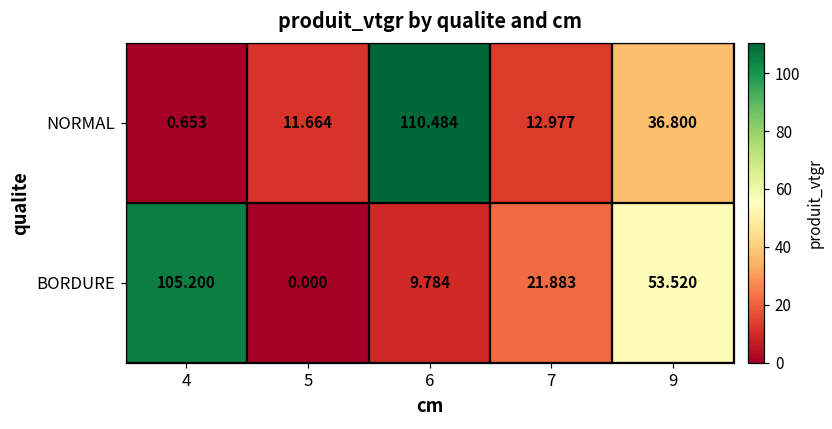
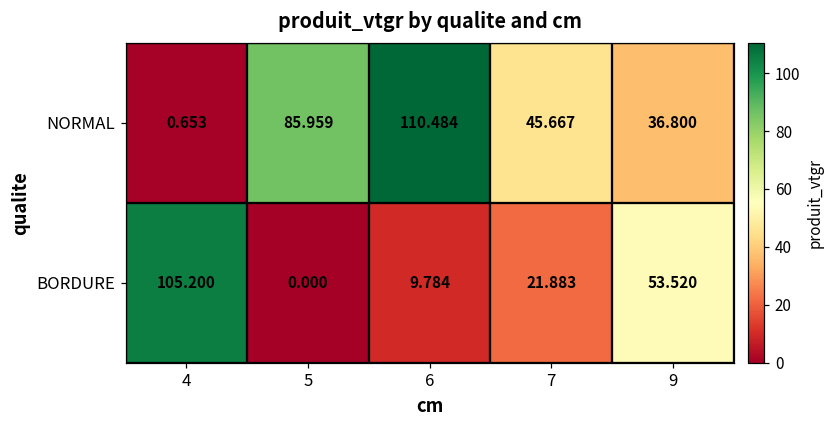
  {
    "NORMAL": {
      "4": 0.653,
-     "5": 11.664,
+     "5": 85.959,
      "6": 110.484,
-     "7": 12.977,
+     "7": 45.667,
      "9": 36.800
    },
    "BORDURE": {
      "4": 105.200,
      "5": 0.000,
      "6": 9.784,
      "7": 21.883,
      "9": 53.520
    }
  }
